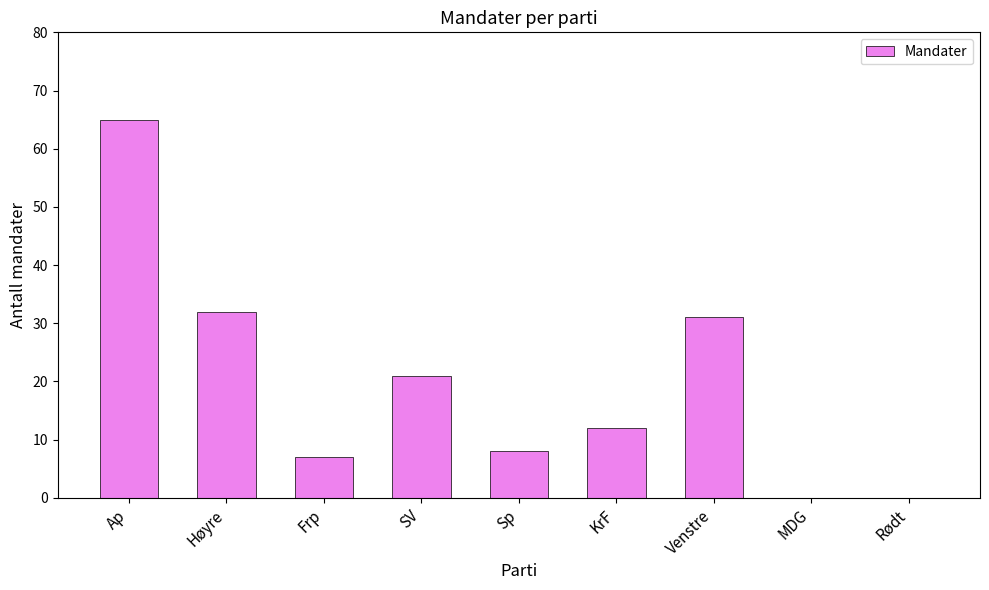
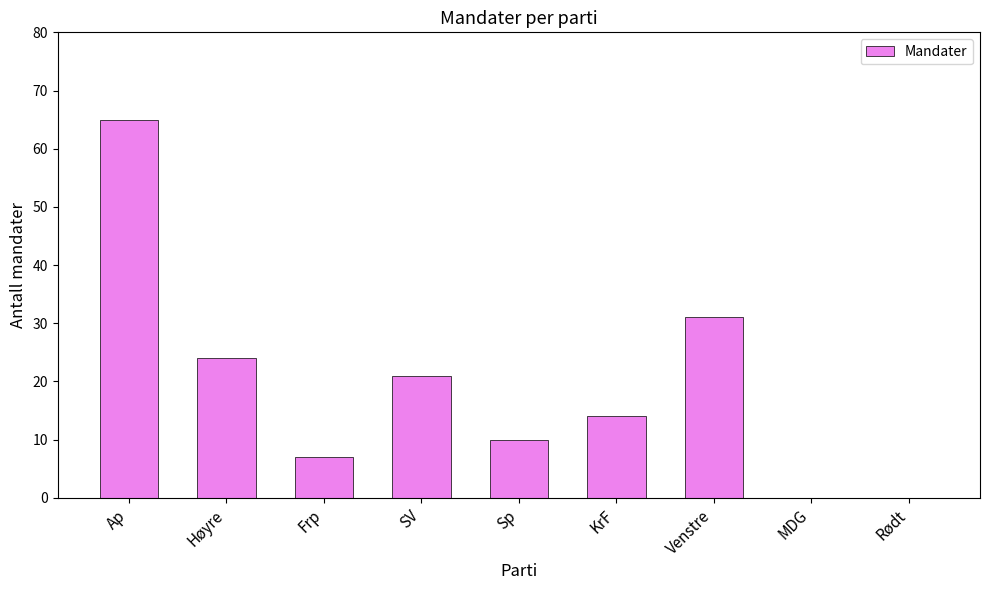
  {
    "Ap": 65,
-   "Høyre": 32,
+   "Høyre": 24,
    "Frp": 7,
    "SV": 21,
-   "Sp": 8,
-   "KrF": 12,
+   "Sp": 10,
+   "KrF": 14,
    "Venstre": 31,
    "MDG": 0,
    "Rødt": 0
  }
